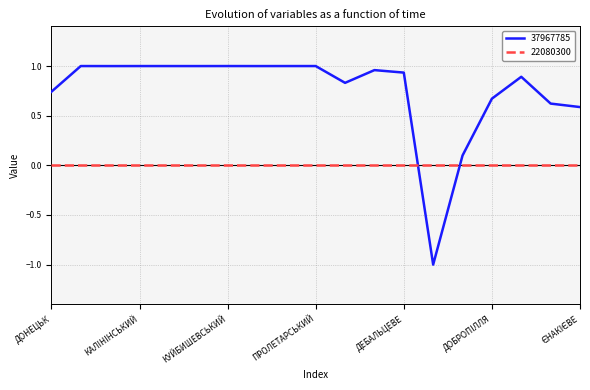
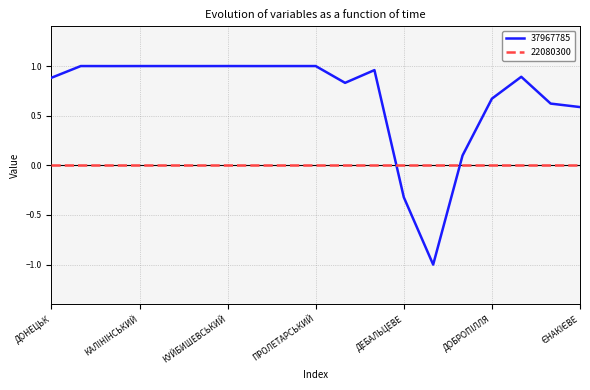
  {
    "37967785": {
-     "ДОНЕЦЬК": 0.7,
+     "ДОНЕЦЬК": 0.9,
      "КАЛIНIНСЬКИЙ": 1.0,
      "КУЙБИШЕВСЬКИЙ": 1.0,
      "ПРОЛЕТАРСЬКИЙ": 1.0,
-     "ДЕБАЛЬЦЕВЕ": 0.9,
+     "ДЕБАЛЬЦЕВЕ": -0.3,
      "ДОБРОПIЛЛЯ": 0.7,
      "ЄНАКIЄВЕ": 0.6
    },
    "22080300": {
      "ДОНЕЦЬК": 0.0,
      "КАЛIНIНСЬКИЙ": 0.0,
      "КУЙБИШЕВСЬКИЙ": 0.0,
      "ПРОЛЕТАРСЬКИЙ": 0.0,
      "ДЕБАЛЬЦЕВЕ": 0.0,
      "ДОБРОПIЛЛЯ": 0.0,
      "ЄНАКIЄВЕ": 0.0
    }
  }
